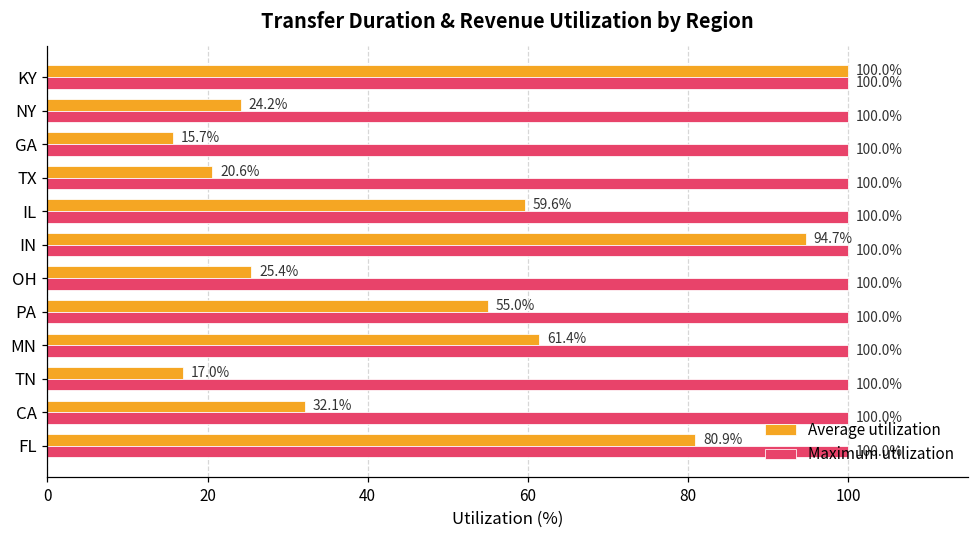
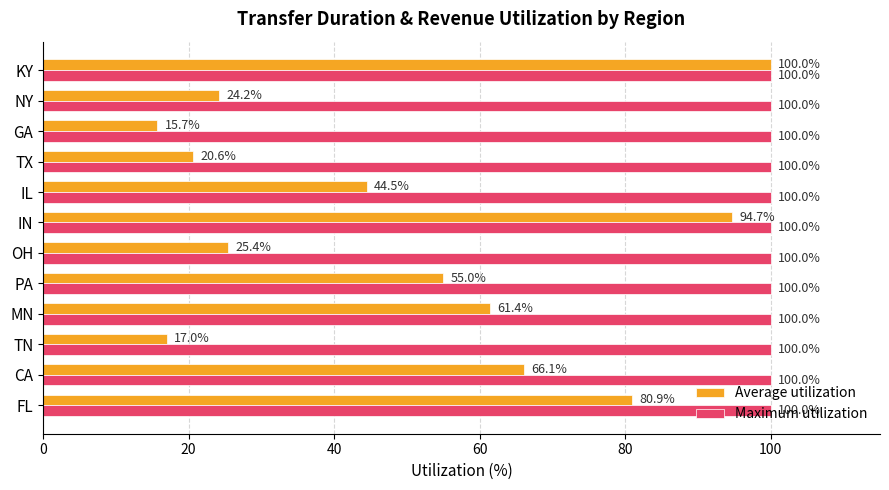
  {
    "Average utilization": {
      "NY": "24.2%",
      "GA": "15.7%",
      "TX": "20.6%",
-     "IL": "59.6%",
+     "IL": "44.5%",
      "IN": "94.7%",
      "OH": "25.4%",
      "PA": "55.0%",
      "MN": "61.4%",
      "TN": "17.0%",
-     "CA": "32.1%",
+     "CA": "66.1%",
      "FL": "80.9%"
    },
    "Maximum utilization": {
      "NY": "100.0%",
      "GA": "100.0%",
      "TX": "100.0%",
      "IL": "100.0%",
      "IN": "100.0%",
      "OH": "100.0%",
      "PA": "100.0%",
      "MN": "100.0%",
      "TN": "100.0%",
      "CA": "100.0%",
      "FL": "100.0%"
    }
  }
